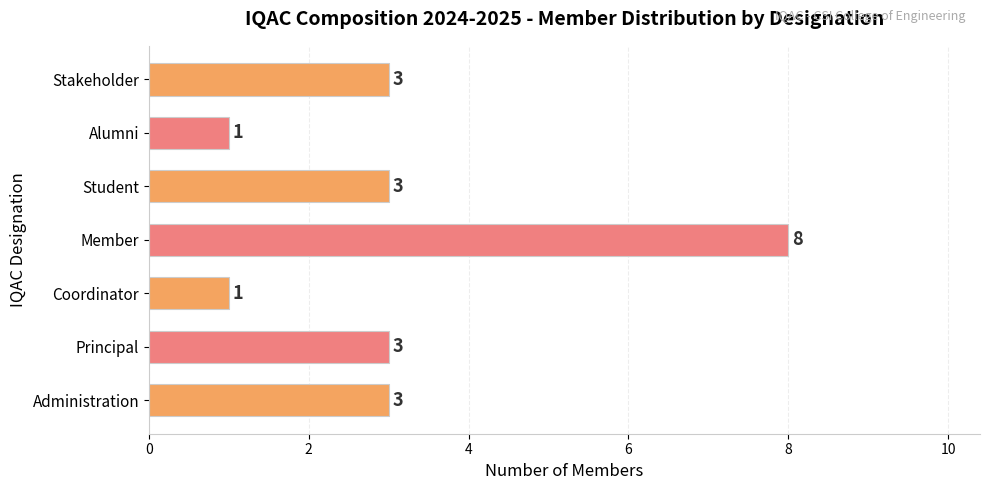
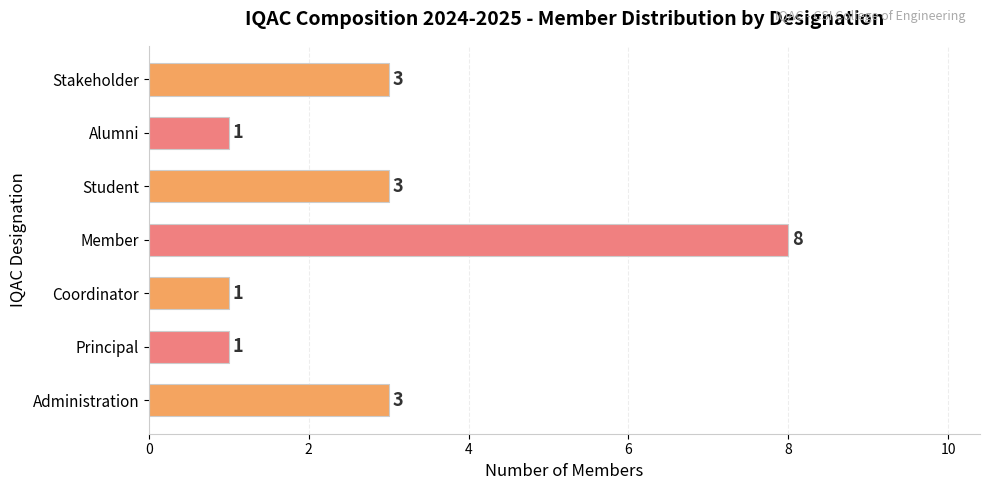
  {
    "Stakeholder": 3,
    "Alumni": 1,
    "Student": 3,
    "Member": 8,
    "Coordinator": 1,
-   "Principal": 3,
+   "Principal": 1,
    "Administration": 3
  }
